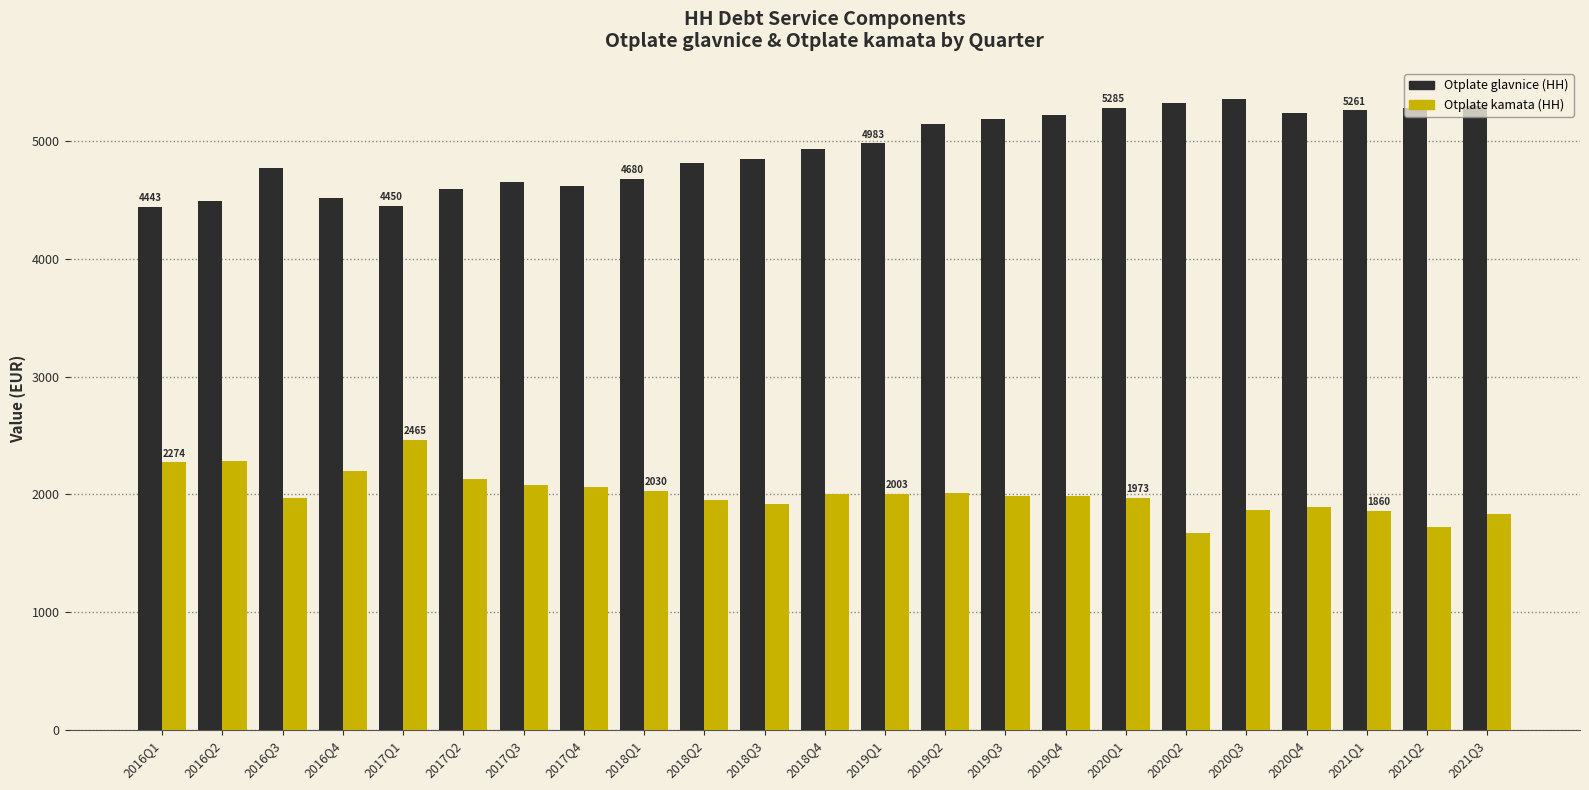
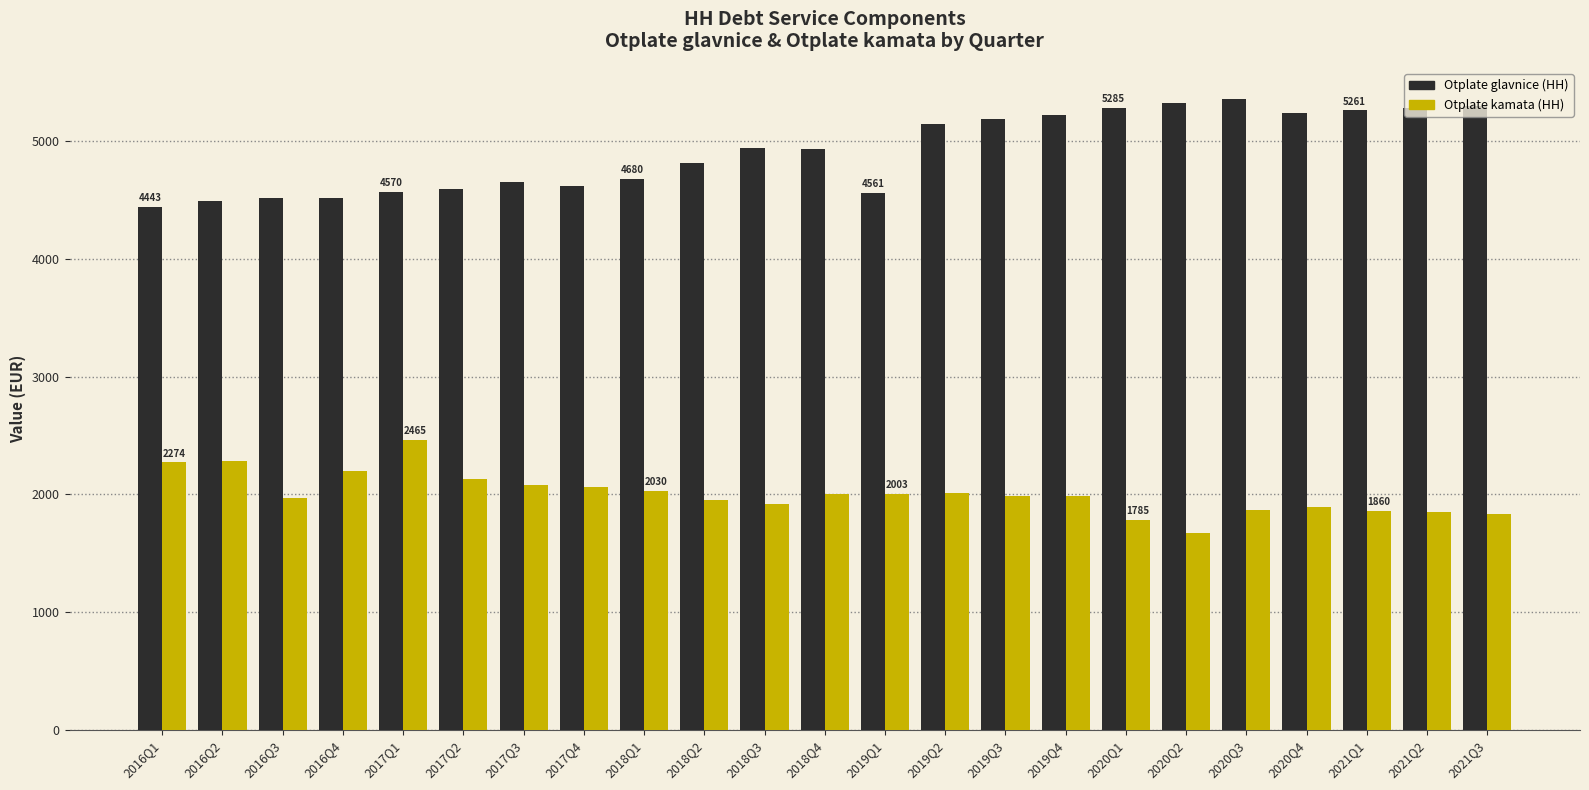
  {
    "Otplate glavnice (HH)": {
      "2016Q1": 4443,
-     "2016Q3": 4770,
-     "2017Q1": 4450,
+     "2016Q3": 4520,
+     "2017Q1": 4570,
      "2018Q1": 4680,
-     "2018Q3": 4850,
-     "2019Q1": 4983,
+     "2018Q3": 4940,
+     "2019Q1": 4561,
      "2020Q1": 5285,
      "2021Q1": 5261
    },
    "Otplate kamata (HH)": {
      "2016Q1": 2274,
      "2017Q1": 2465,
      "2018Q1": 2030,
      "2019Q1": 2003,
-     "2020Q1": 1973,
+     "2020Q1": 1785,
      "2021Q1": 1860,
-     "2021Q2": 1720
+     "2021Q2": 1850
    }
  }
